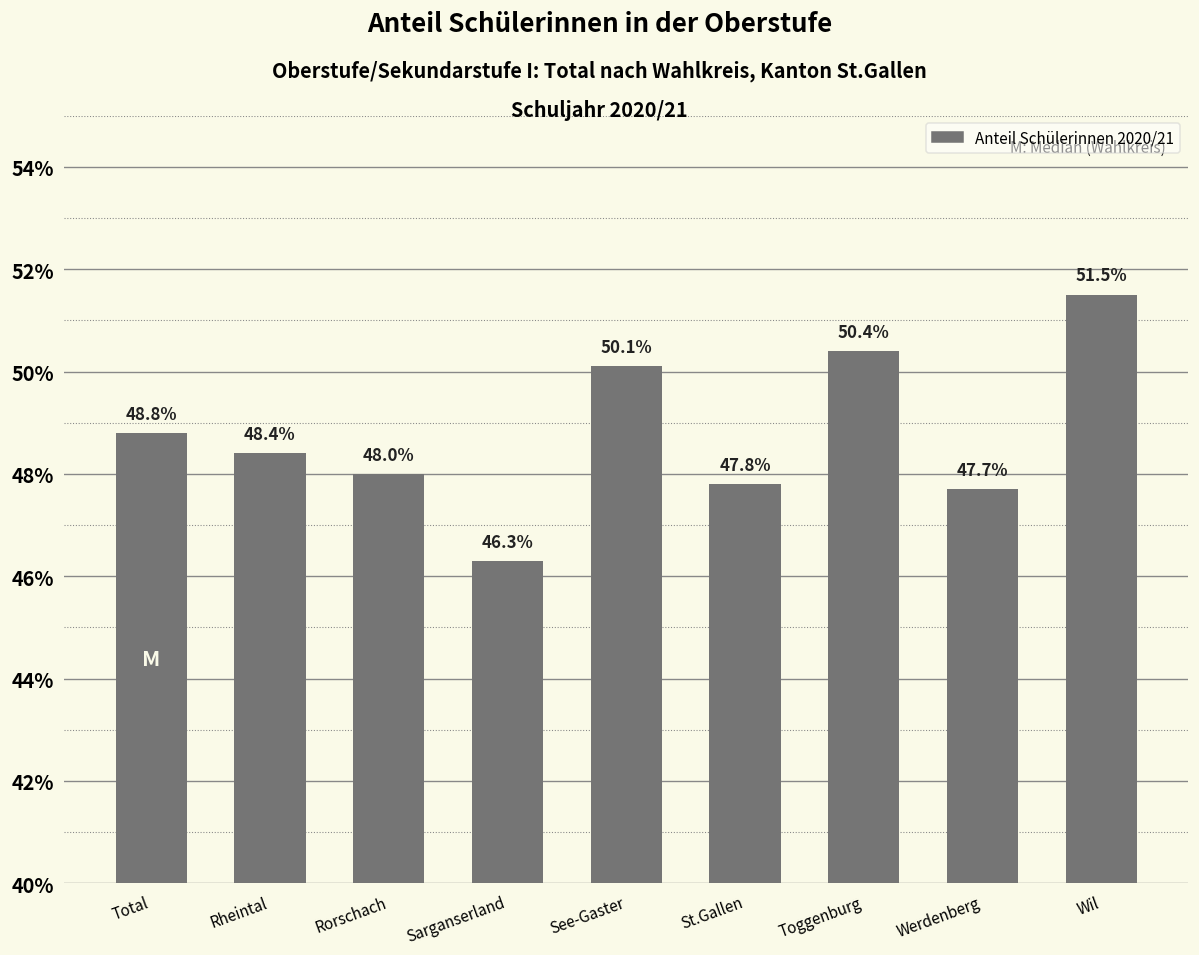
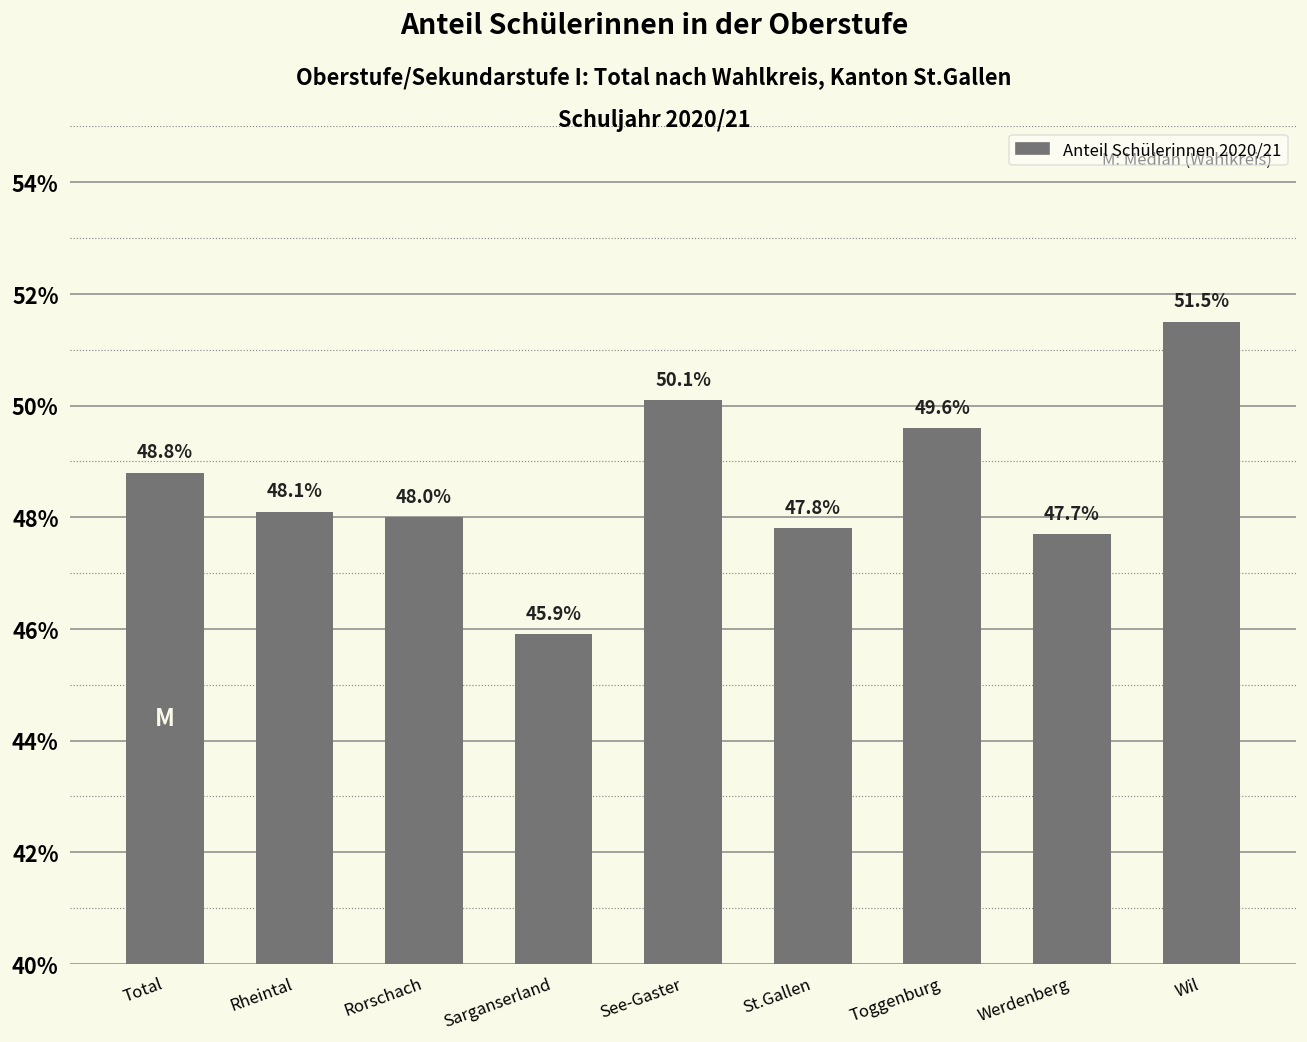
  {
    "Total": "48.8%",
-   "Rheintal": "48.4%",
+   "Rheintal": "48.1%",
    "Rorschach": "48.0%",
-   "Sarganserland": "46.3%",
+   "Sarganserland": "45.9%",
    "See-Gaster": "50.1%",
    "St.Gallen": "47.8%",
-   "Toggenburg": "50.4%",
+   "Toggenburg": "49.6%",
    "Werdenberg": "47.7%",
    "Wil": "51.5%"
  }
